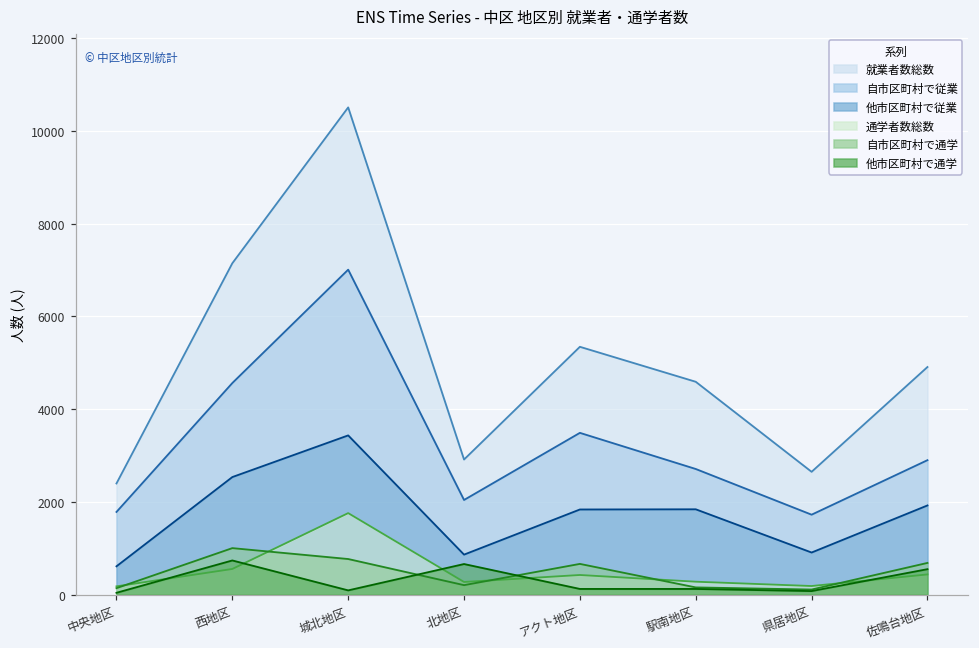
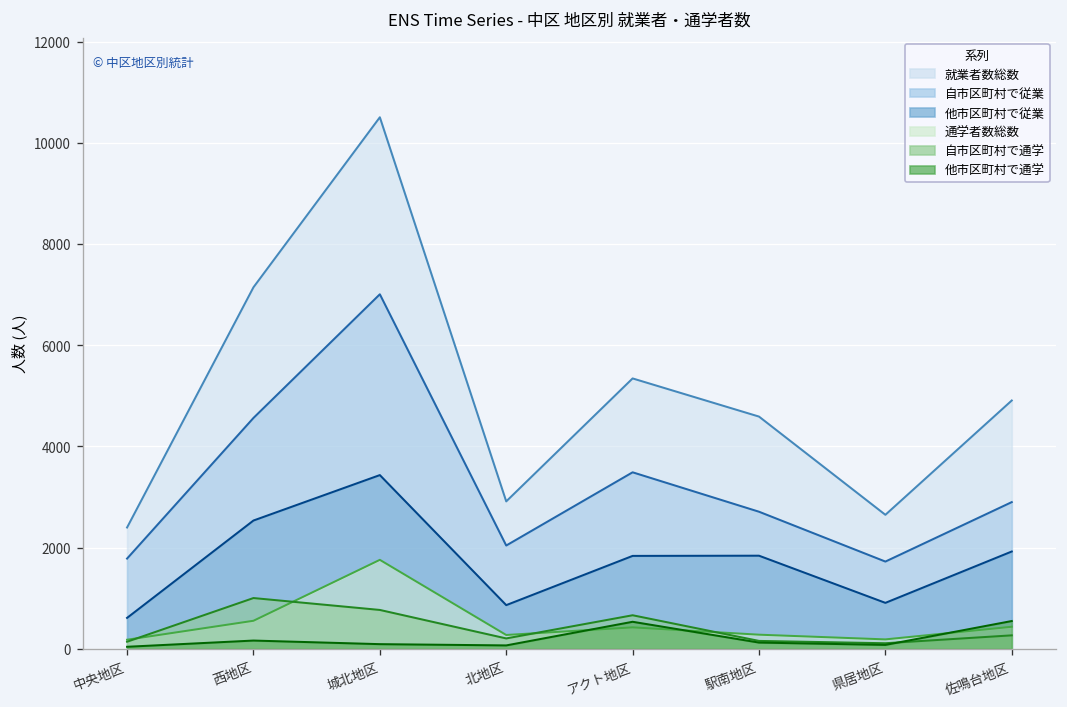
  {
    "自市区町村で通学": {
      "西地区": 1000,
      "城北地区": 800,
      "北地区": 200,
      "アクト地区": 700,
-     "佐鳴台地区": 700
+     "佐鳴台地区": 300
    },
    "他市区町村で通学": {
      "中央地区": 0,
-     "西地区": 700,
+     "西地区": 200,
      "城北地区": 100,
-     "北地区": 700,
-     "アクト地区": 100,
+     "北地区": 100,
+     "アクト地区": 500,
      "佐鳴台地区": 500
    }
  }
